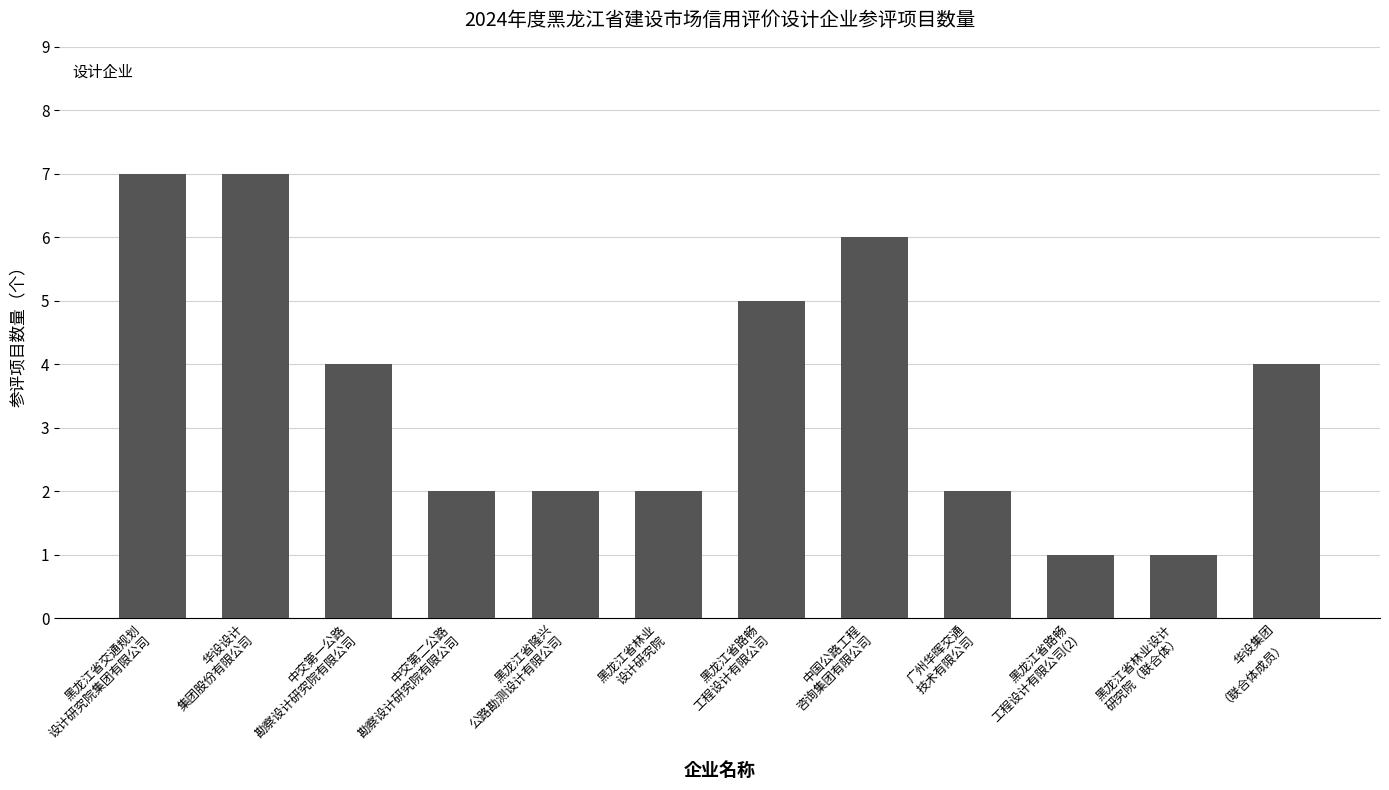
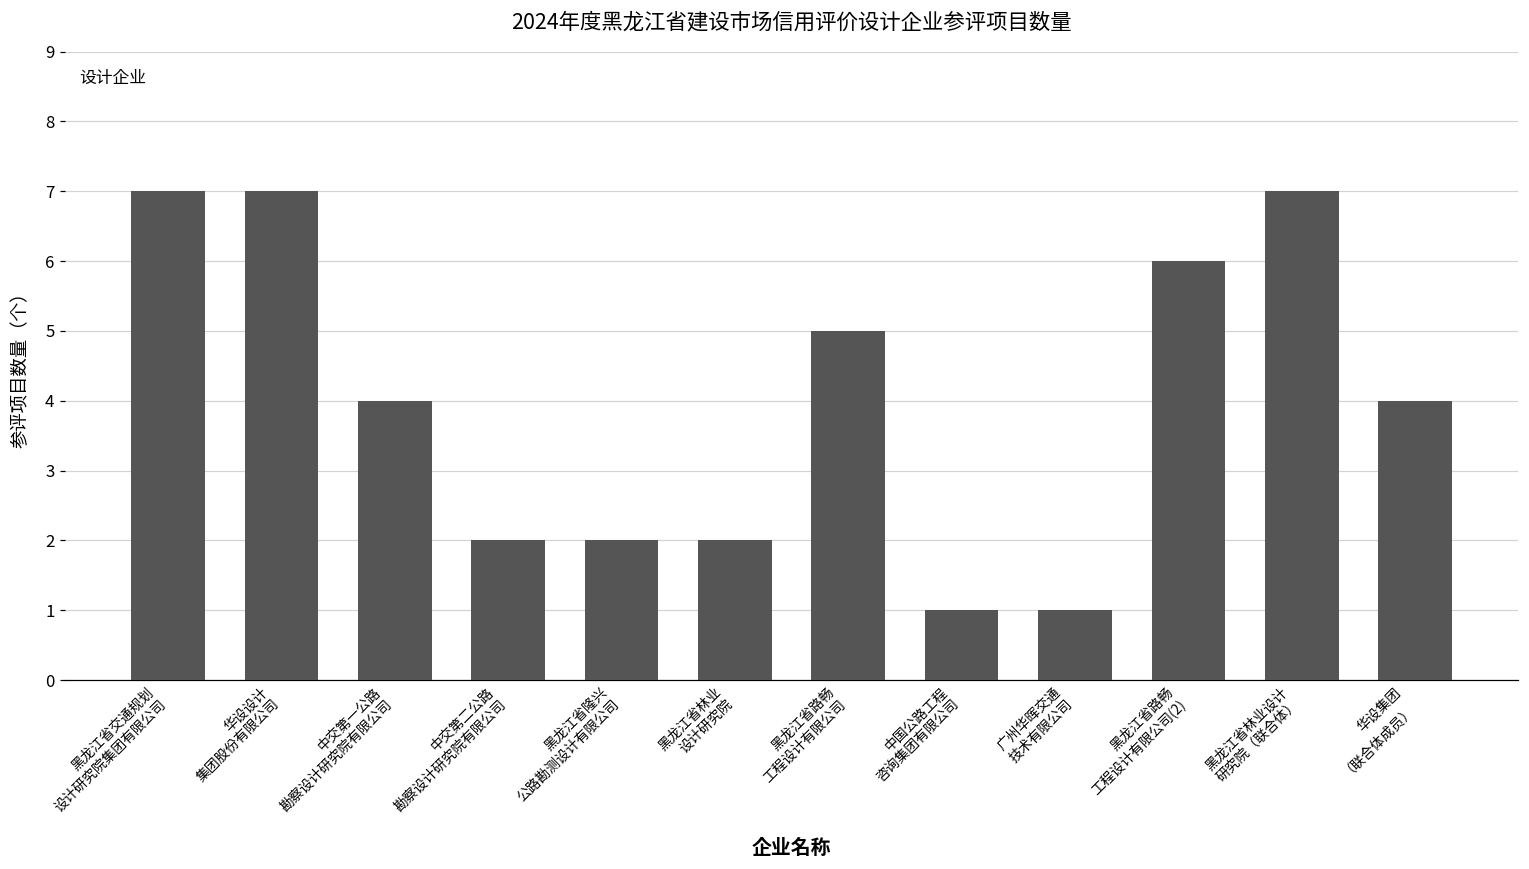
  {
    "黑龙江省交通规划 设计研究院集团有限公司": 7,
    "华设设计 集团股份有限公司": 7,
    "中交第一公路 勘察设计研究院有限公司": 4,
    "中交第二公路 勘察设计研究院有限公司": 2,
    "黑龙江省隆兴 公路勘测设计有限公司": 2,
    "黑龙江省林业 设计研究院": 2,
    "黑龙江省路畅 工程设计有限公司": 5,
-   "中国公路工程 咨询集团有限公司": 6,
-   "广州华晖交通 技术有限公司": 2,
-   "黑龙江省路畅 工程设计有限公司(2)": 1,
-   "黑龙江省林业设计 研究院（联合体）": 1,
+   "中国公路工程 咨询集团有限公司": 1,
+   "广州华晖交通 技术有限公司": 1,
+   "黑龙江省路畅 工程设计有限公司(2)": 6,
+   "黑龙江省林业设计 研究院（联合体）": 7,
    "华设集团 （联合体成员）": 4
  }
